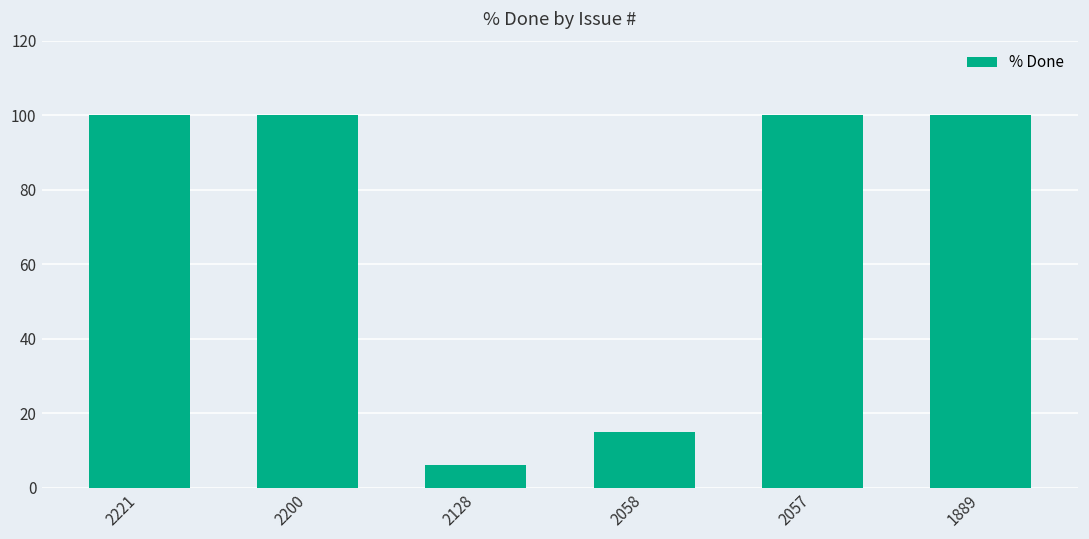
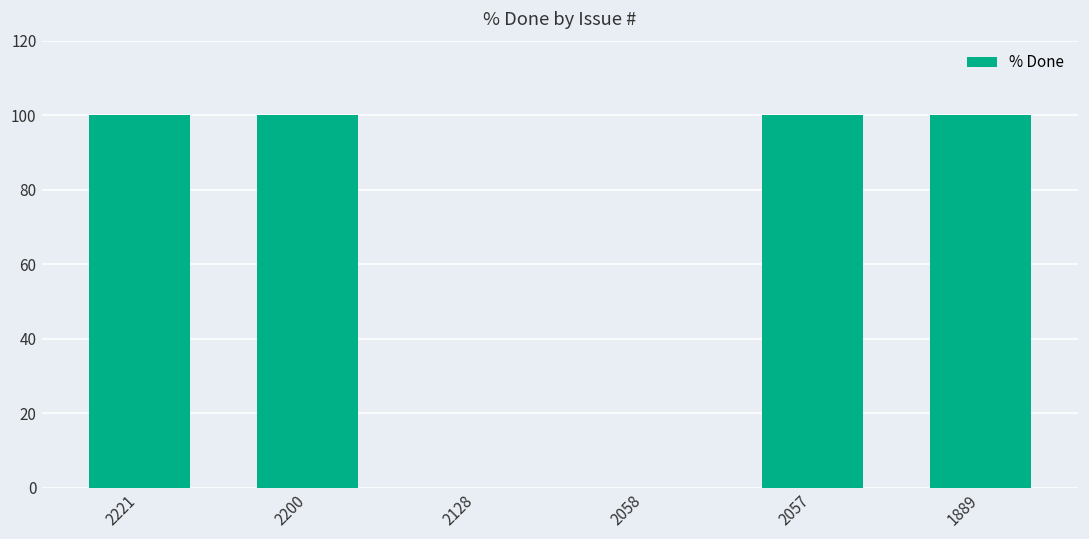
  {
    "2221": 100,
    "2200": 100,
-   "2128": 6,
-   "2058": 15,
+   "2128": 0,
+   "2058": 0,
    "2057": 100,
    "1889": 100
  }
